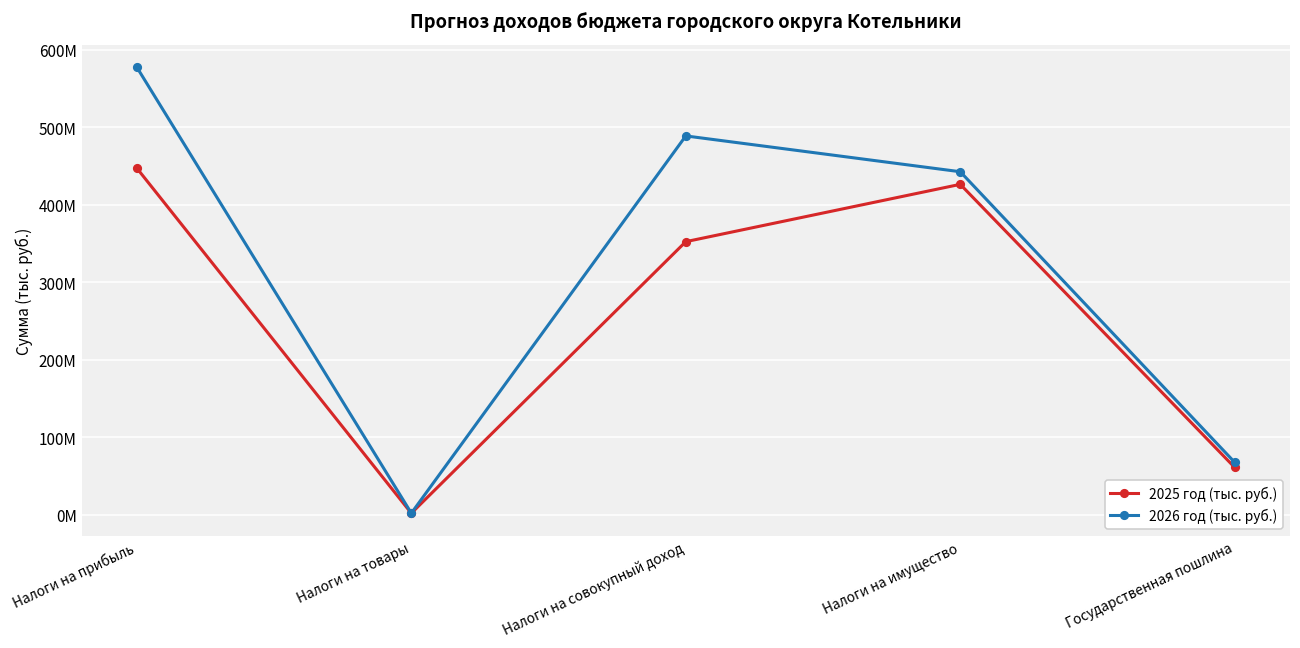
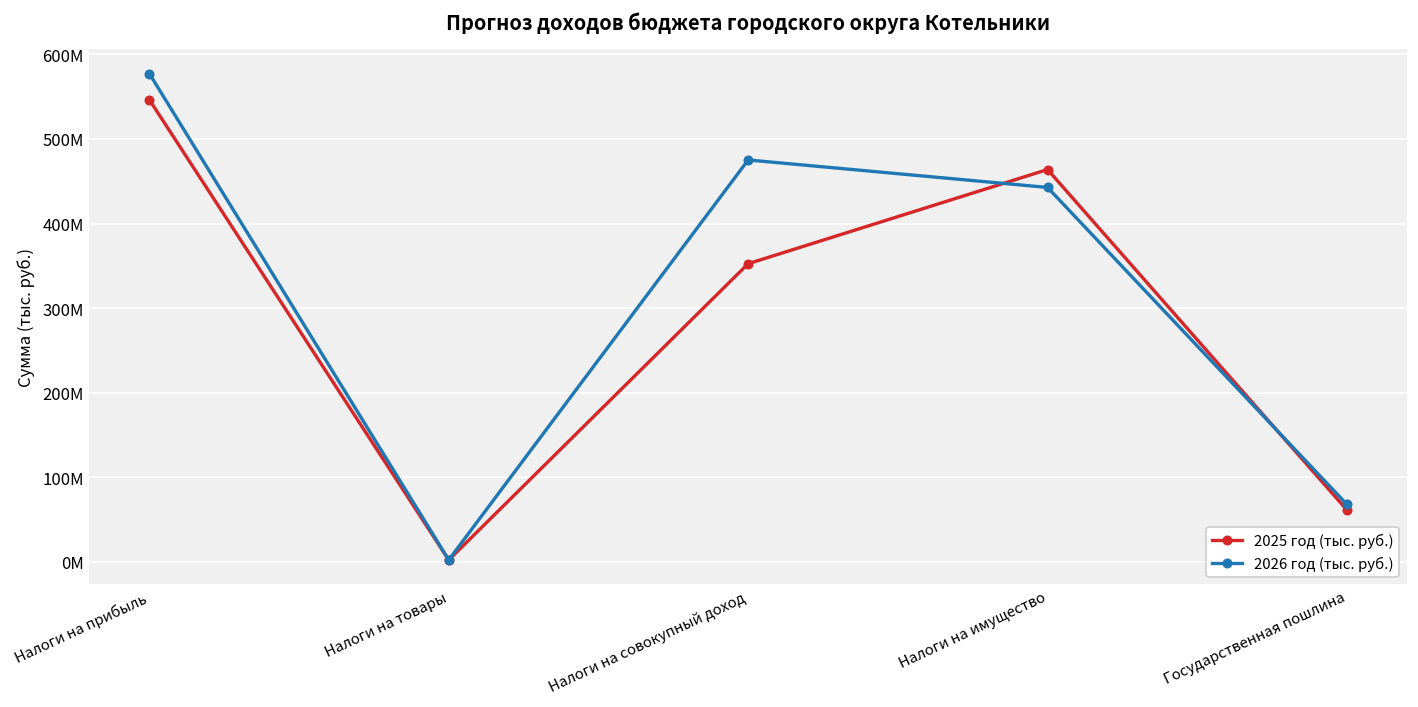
  {
    "2025 год (тыс. руб.)": {
-     "Налоги на прибыль": 450000000,
+     "Налоги на прибыль": 550000000,
      "Налоги на совокупный доход": 350000000,
-     "Налоги на имущество": 430000000,
+     "Налоги на имущество": 460000000,
      "Государственная пошлина": 60000000
    },
    "2026 год (тыс. руб.)": {
      "Налоги на прибыль": 580000000,
-     "Налоги на совокупный доход": 490000000,
+     "Налоги на совокупный доход": 480000000,
      "Налоги на имущество": 440000000,
      "Государственная пошлина": 70000000
    }
  }
